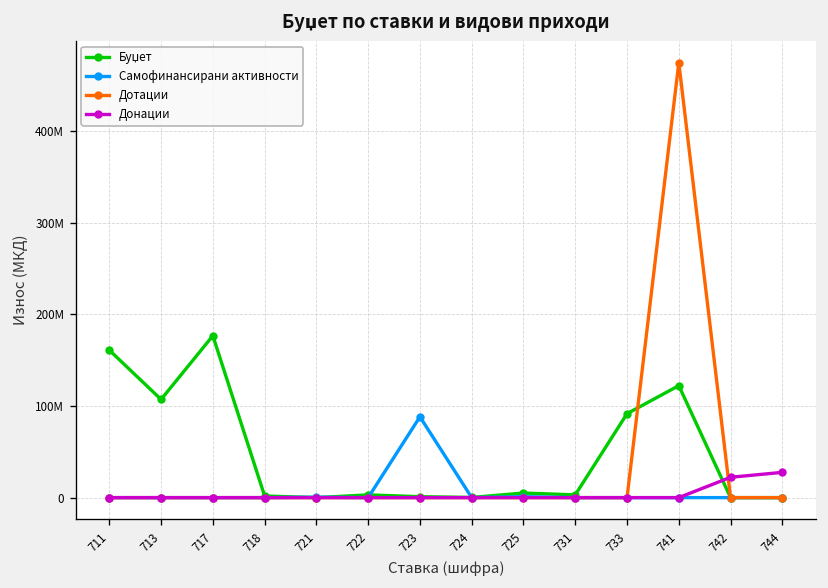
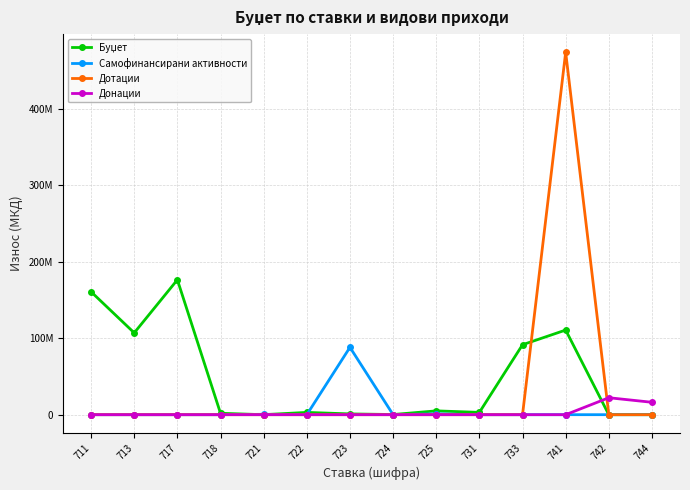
  {
    "Буџет": {
      "711": 160000000,
      "713": 110000000,
      "717": 180000000,
      "725": 10000000,
      "733": 90000000,
-     "741": 120000000
+     "741": 110000000
    },
    "Самофинансирани активности": {
      "723": 90000000
    },
    "Дотации": {
      "741": 470000000
    },
    "Донации": {
      "742": 20000000,
-     "744": 30000000
+     "744": 20000000
    }
  }
